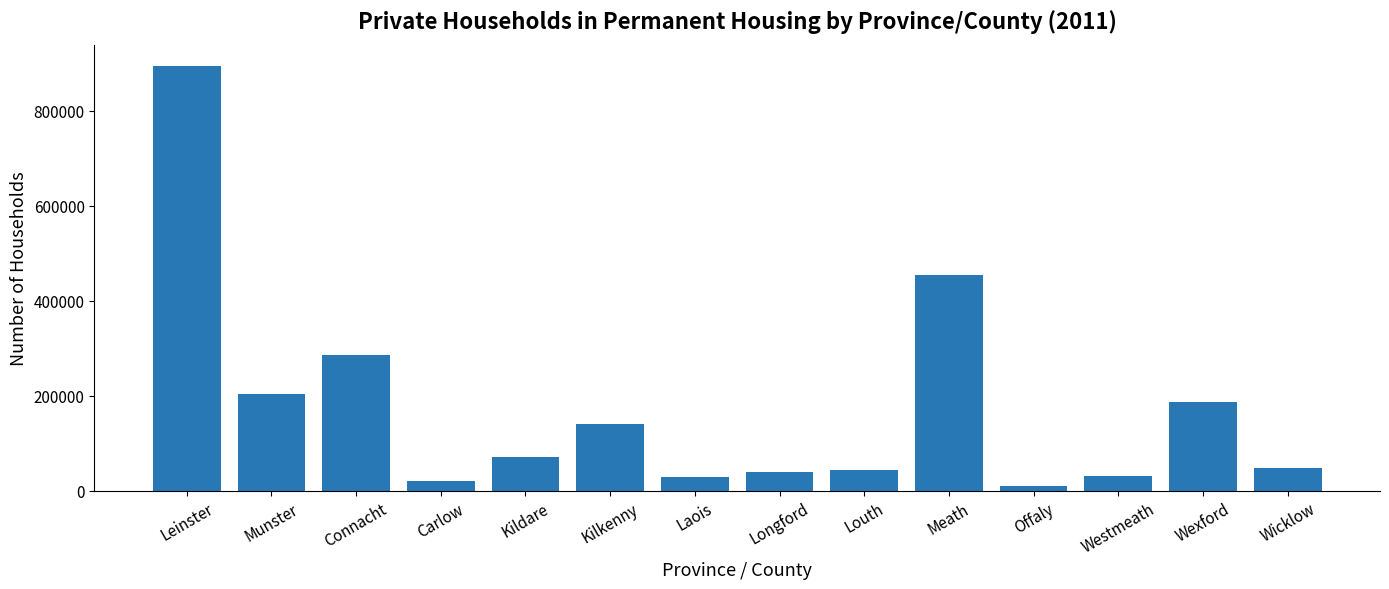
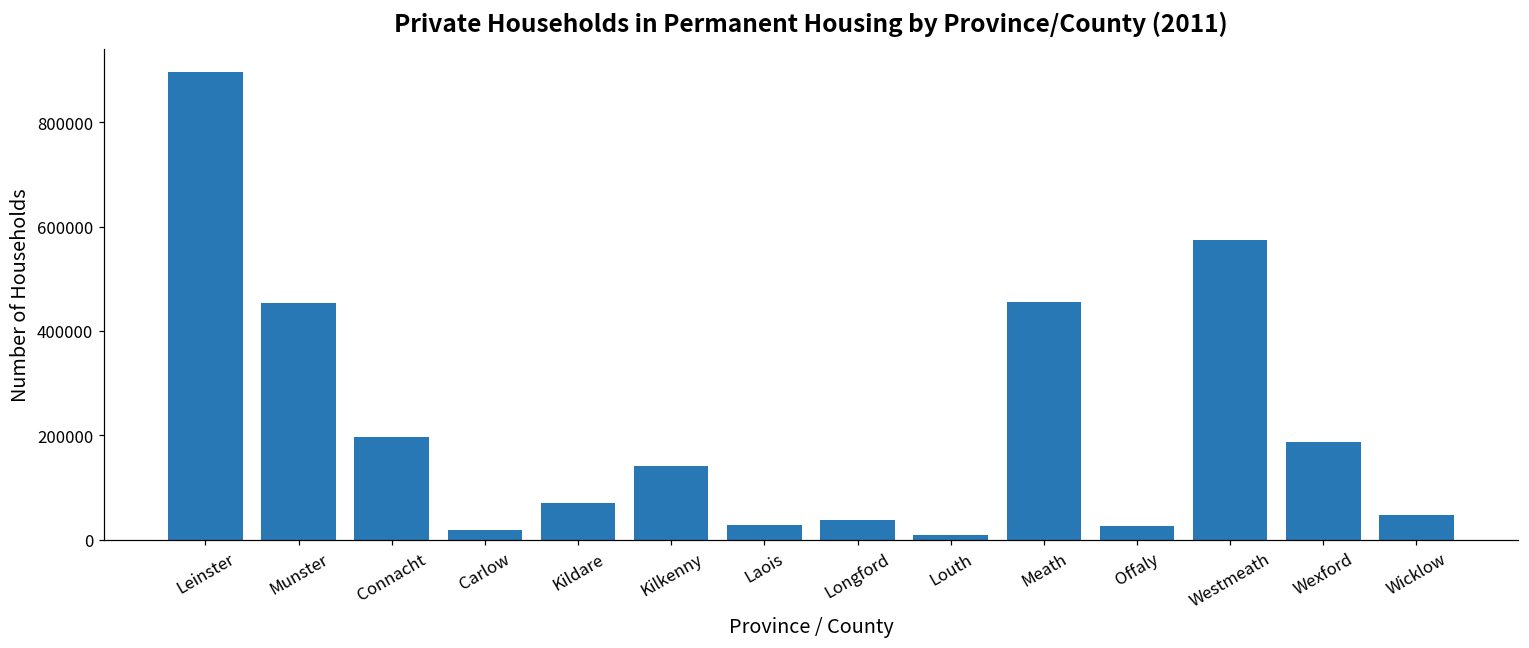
  {
    "Leinster": 900000,
-   "Munster": 200000,
-   "Connacht": 290000,
+   "Munster": 450000,
+   "Connacht": 200000,
    "Carlow": 20000,
    "Kildare": 70000,
    "Kilkenny": 140000,
    "Laois": 30000,
    "Longford": 40000,
-   "Louth": 40000,
+   "Louth": 10000,
    "Meath": 450000,
-   "Offaly": 10000,
-   "Westmeath": 30000,
+   "Offaly": 30000,
+   "Westmeath": 570000,
    "Wexford": 190000,
    "Wicklow": 50000
  }
